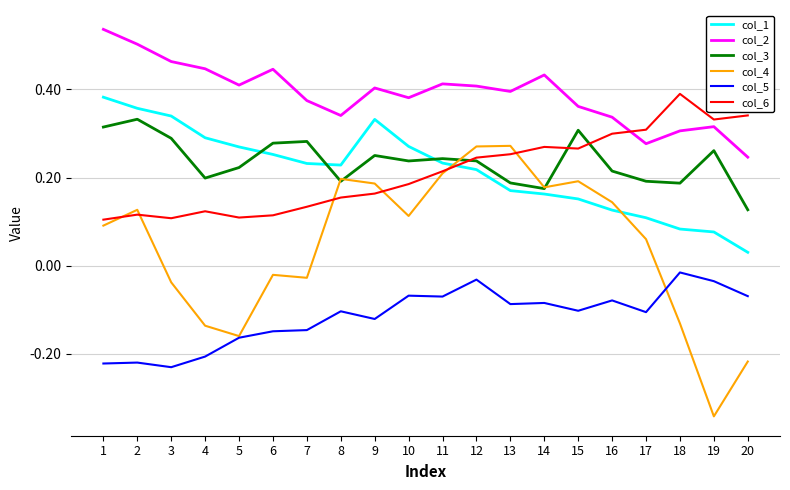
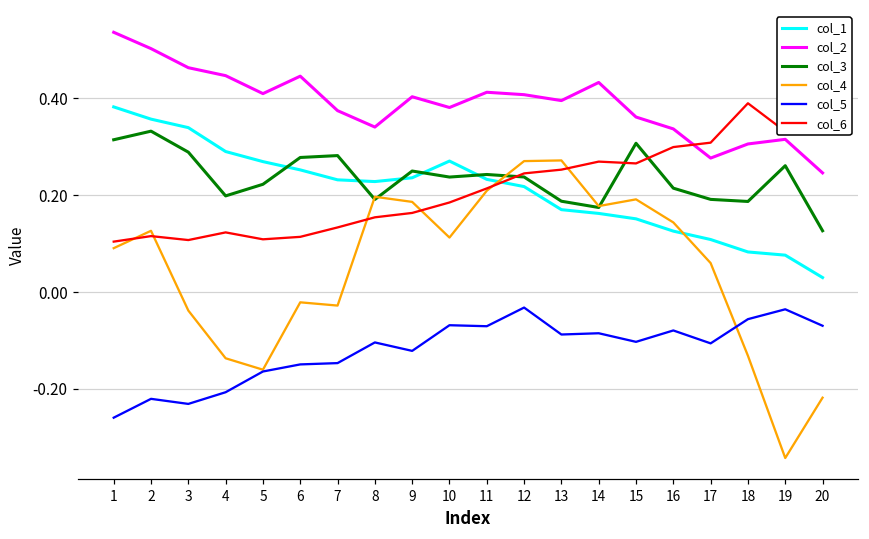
  {
    "col_1": {
      "1": 0.38,
      "2": 0.36,
      "3": 0.34,
      "4": 0.29,
      "5": 0.27,
      "6": 0.25,
      "7": 0.23,
      "8": 0.23,
-     "9": 0.33,
+     "9": 0.24,
      "10": 0.27,
      "11": 0.23,
      "12": 0.22,
      "13": 0.17,
      "14": 0.16,
      "15": 0.15,
      "16": 0.13,
      "17": 0.11,
      "18": 0.08,
      "19": 0.08,
      "20": 0.03
    },
    "col_2": {
      "1": 0.54,
      "2": 0.50,
      "3": 0.46,
      "4": 0.45,
      "5": 0.41,
      "6": 0.45,
      "7": 0.37,
      "8": 0.34,
      "9": 0.40,
      "10": 0.38,
      "11": 0.41,
      "12": 0.41,
      "13": 0.40,
      "14": 0.43,
      "15": 0.36,
      "16": 0.34,
      "17": 0.28,
      "18": 0.31,
      "19": 0.32,
      "20": 0.25
    },
    "col_3": {
      "1": 0.31,
      "2": 0.33,
      "3": 0.29,
      "4": 0.20,
      "5": 0.22,
      "6": 0.28,
      "7": 0.28,
      "9": 0.25,
      "10": 0.24,
      "11": 0.24,
      "12": 0.24,
      "13": 0.19,
      "15": 0.31,
      "16": 0.21,
      "17": 0.19,
      "18": 0.19,
      "19": 0.26,
      "20": 0.13
    },
    "col_4": {
      "1": 0.09,
      "2": 0.13,
      "3": -0.04,
      "4": -0.14,
      "6": -0.02,
      "7": -0.03,
      "9": 0.19,
      "10": 0.11,
      "12": 0.27,
      "13": 0.27,
      "15": 0.19,
      "16": 0.14,
      "17": 0.06,
      "18": -0.13,
      "19": -0.34,
      "20": -0.22
    },
    "col_5": {
-     "1": -0.22,
+     "1": -0.26,
      "2": -0.22,
      "3": -0.23,
      "4": -0.21,
      "6": -0.15,
      "7": -0.15,
      "8": -0.10,
      "9": -0.12,
      "10": -0.07,
      "11": -0.07,
      "12": -0.03,
      "13": -0.09,
      "14": -0.09,
      "15": -0.10,
      "16": -0.08,
      "17": -0.11,
-     "18": -0.02,
+     "18": -0.06,
      "19": -0.04,
      "20": -0.07
    },
    "col_6": {
      "1": 0.10,
      "2": 0.12,
      "3": 0.11,
      "4": 0.12,
      "5": 0.11,
      "6": 0.11,
      "7": 0.13,
      "8": 0.15,
      "9": 0.16,
      "10": 0.19,
      "12": 0.25,
      "13": 0.25,
      "14": 0.27,
      "15": 0.27,
      "16": 0.30,
      "17": 0.31,
      "18": 0.39,
      "19": 0.33,
      "20": 0.34
    }
  }
